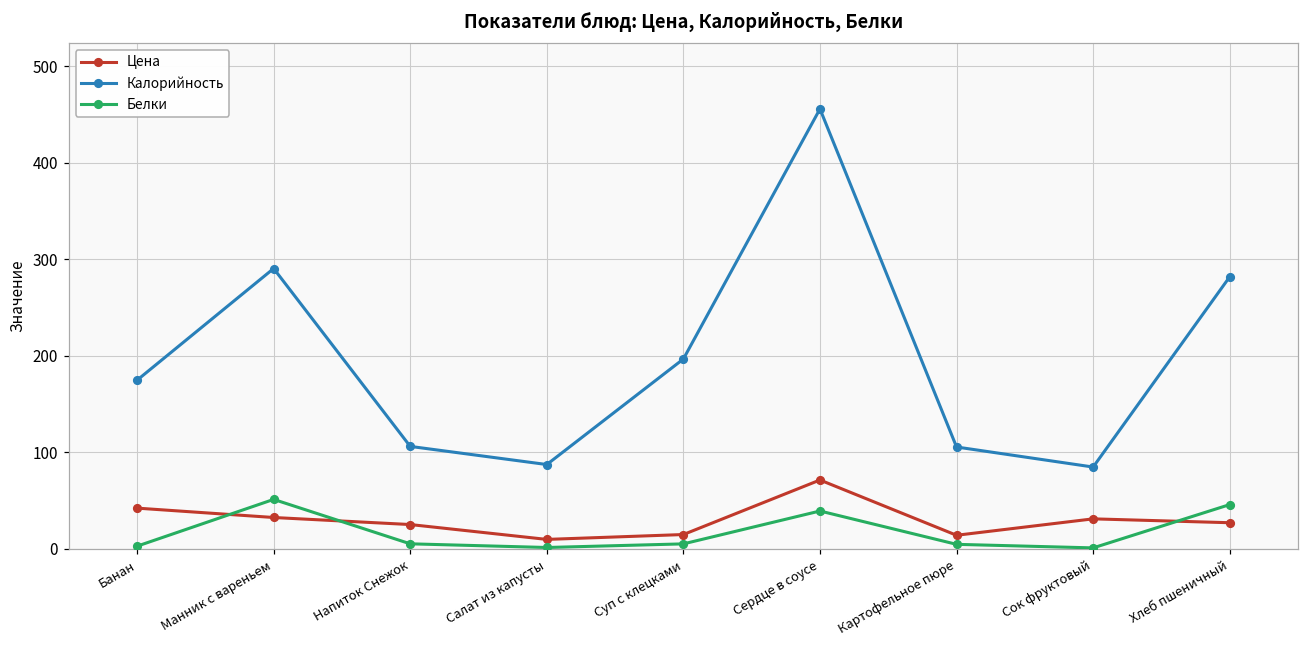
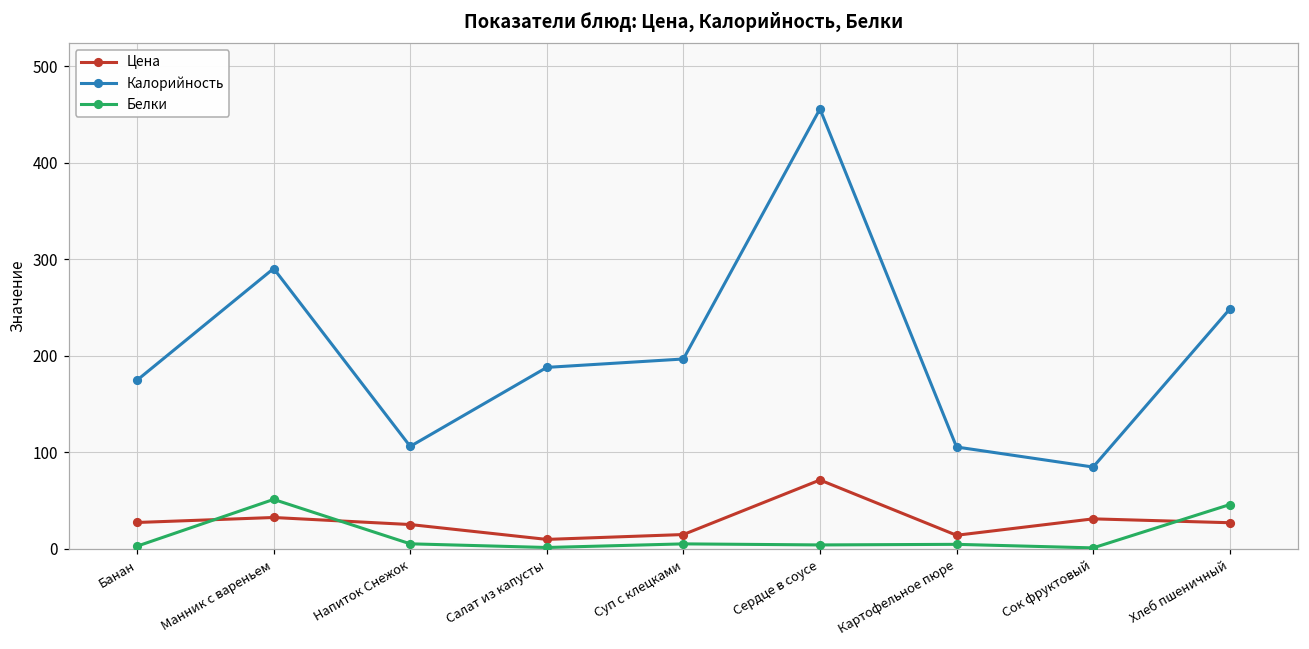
  {
    "Цена": {
-     "Банан": 40,
+     "Банан": 30,
      "Манник с вареньем": 30,
      "Напиток Снежок": 30,
      "Салат из капусты": 10,
      "Суп с клецками": 10,
      "Сердце в соусе": 70,
      "Картофельное пюре": 10,
      "Сок фруктовый": 30,
      "Хлеб пшеничный": 30
    },
    "Калорийность": {
      "Банан": 170,
      "Манник с вареньем": 290,
      "Напиток Снежок": 110,
-     "Салат из капусты": 90,
+     "Салат из капусты": 190,
      "Суп с клецками": 200,
      "Сердце в соусе": 460,
      "Картофельное пюре": 110,
      "Сок фруктовый": 80,
-     "Хлеб пшеничный": 280
+     "Хлеб пшеничный": 250
    },
    "Белки": {
      "Банан": 0,
      "Манник с вареньем": 50,
      "Напиток Снежок": 10,
      "Салат из капусты": 0,
      "Суп с клецками": 10,
-     "Сердце в соусе": 40,
+     "Сердце в соусе": 0,
      "Картофельное пюре": 0,
      "Сок фруктовый": 0,
      "Хлеб пшеничный": 50
    }
  }
